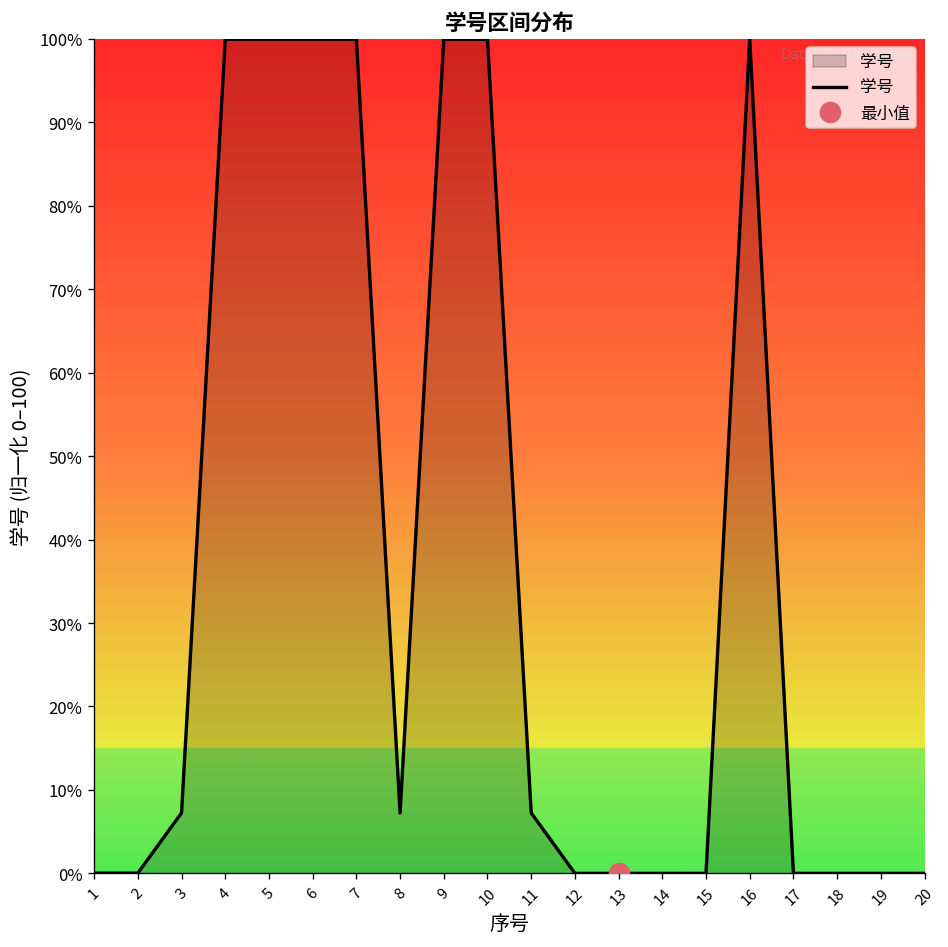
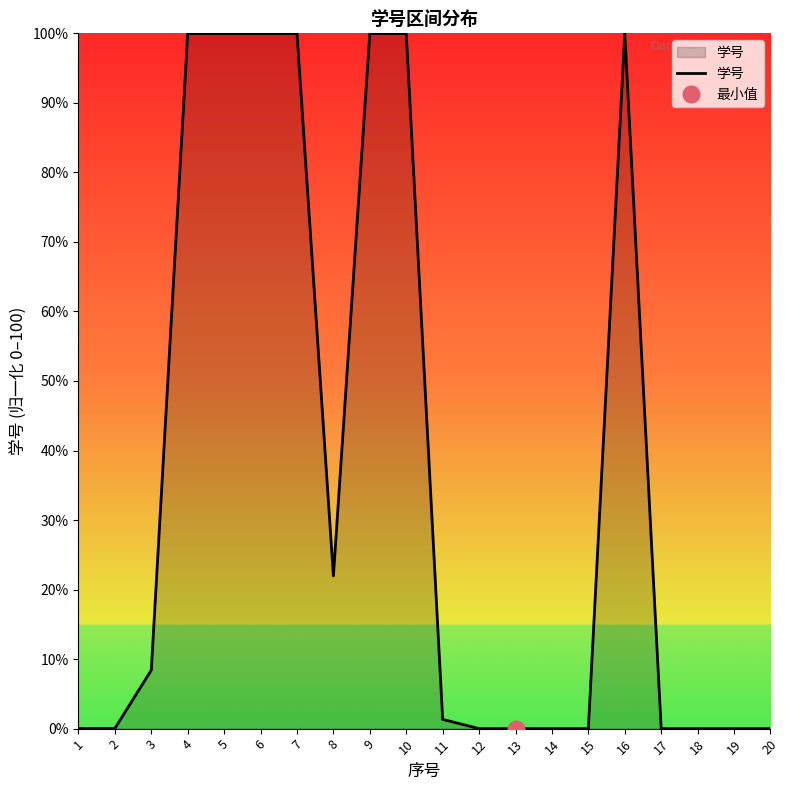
  {
    "学号": {
      "1": "0%",
      "2": "0%",
-     "3": "7%",
+     "3": "8%",
      "4": "100%",
      "5": "100%",
      "6": "100%",
      "7": "100%",
-     "8": "7%",
+     "8": "22%",
      "9": "100%",
      "10": "100%",
-     "11": "7%",
+     "11": "1%",
      "12": "0%",
      "14": "0%",
      "15": "0%",
      "16": "100%",
      "17": "0%",
      "18": "0%",
      "19": "0%",
      "20": "0%"
    }
  }
